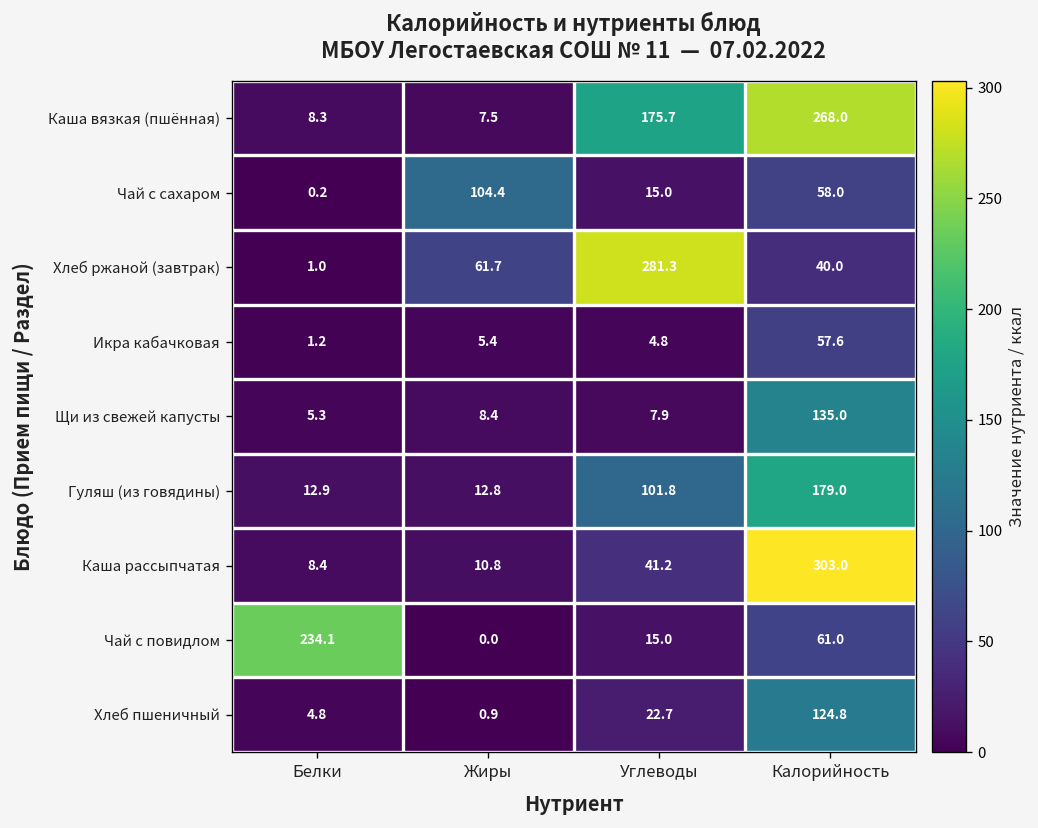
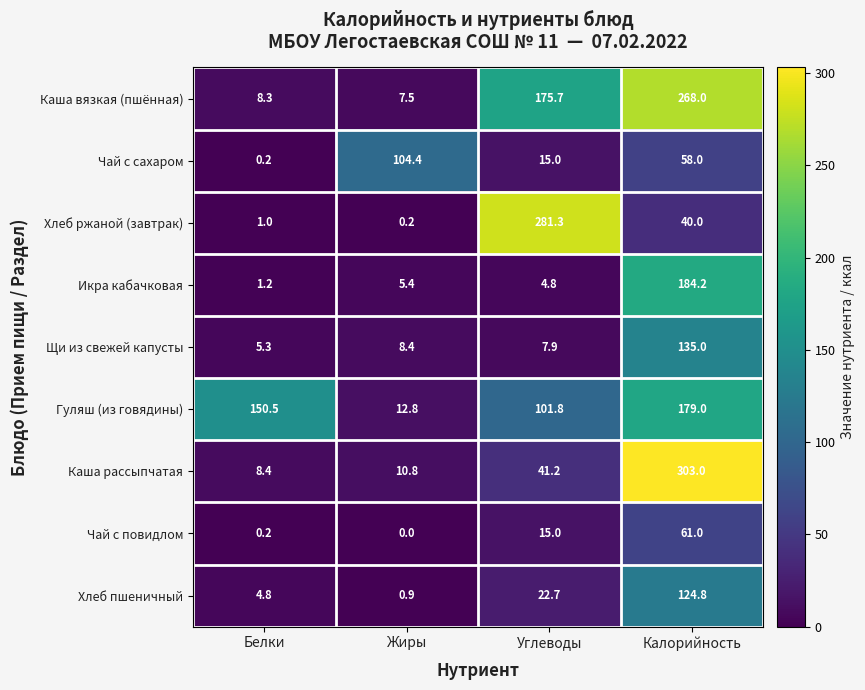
  {
    "Каша вязкая (пшённая)": {
      "Белки": 8.3,
      "Жиры": 7.5,
      "Углеводы": 175.7,
      "Калорийность": 268.0
    },
    "Чай с сахаром": {
      "Белки": 0.2,
      "Жиры": 104.4,
      "Углеводы": 15.0,
      "Калорийность": 58.0
    },
    "Хлеб ржаной (завтрак)": {
      "Белки": 1.0,
-     "Жиры": 61.7,
+     "Жиры": 0.2,
      "Углеводы": 281.3,
      "Калорийность": 40.0
    },
    "Икра кабачковая": {
      "Белки": 1.2,
      "Жиры": 5.4,
      "Углеводы": 4.8,
-     "Калорийность": 57.6
+     "Калорийность": 184.2
    },
    "Щи из свежей капусты": {
      "Белки": 5.3,
      "Жиры": 8.4,
      "Углеводы": 7.9,
      "Калорийность": 135.0
    },
    "Гуляш (из говядины)": {
-     "Белки": 12.9,
+     "Белки": 150.5,
      "Жиры": 12.8,
      "Углеводы": 101.8,
      "Калорийность": 179.0
    },
    "Каша рассыпчатая": {
      "Белки": 8.4,
      "Жиры": 10.8,
      "Углеводы": 41.2,
      "Калорийность": 303.0
    },
    "Чай с повидлом": {
-     "Белки": 234.1,
+     "Белки": 0.2,
      "Жиры": 0.0,
      "Углеводы": 15.0,
      "Калорийность": 61.0
    },
    "Хлеб пшеничный": {
      "Белки": 4.8,
      "Жиры": 0.9,
      "Углеводы": 22.7,
      "Калорийность": 124.8
    }
  }
